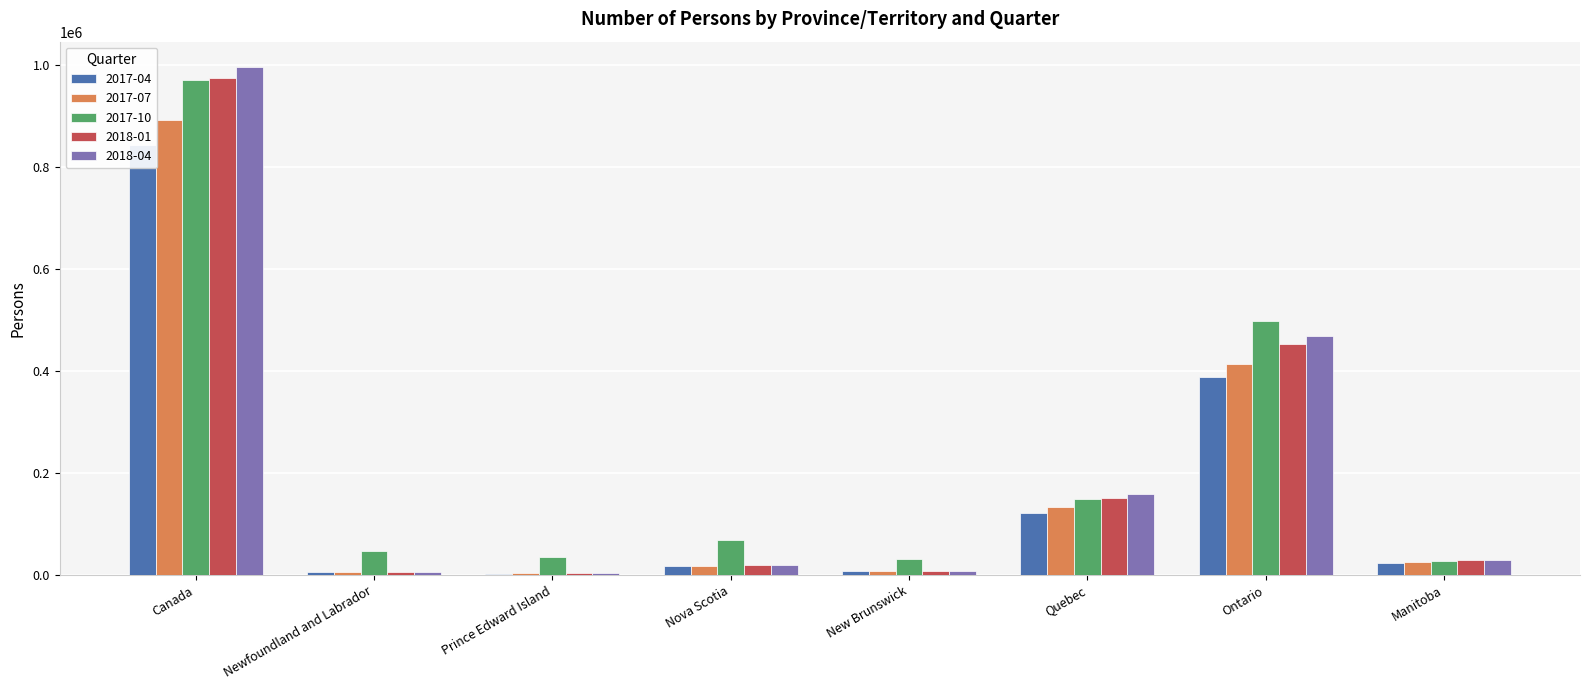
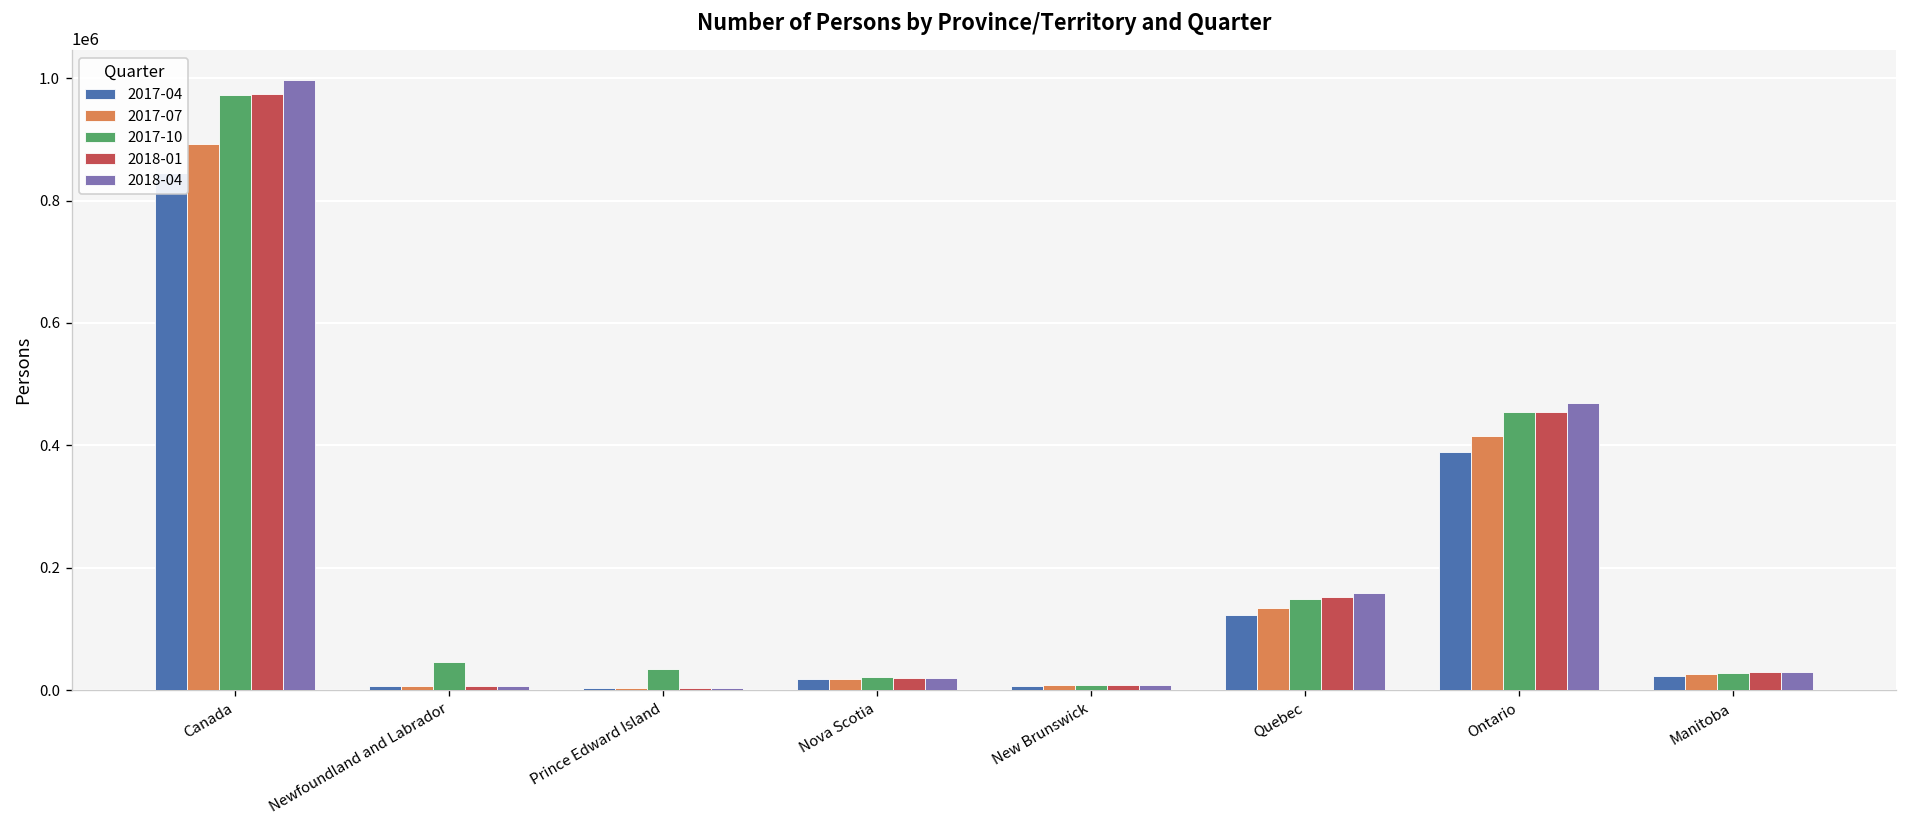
  {
    "2017-10": {
      "Canada": 970000,
      "Newfoundland and Labrador": 50000,
      "Prince Edward Island": 40000,
-     "Nova Scotia": 70000,
-     "New Brunswick": 30000,
+     "Nova Scotia": 20000,
+     "New Brunswick": 10000,
      "Quebec": 150000,
-     "Ontario": 500000,
+     "Ontario": 450000,
      "Manitoba": 30000
    }
  }
